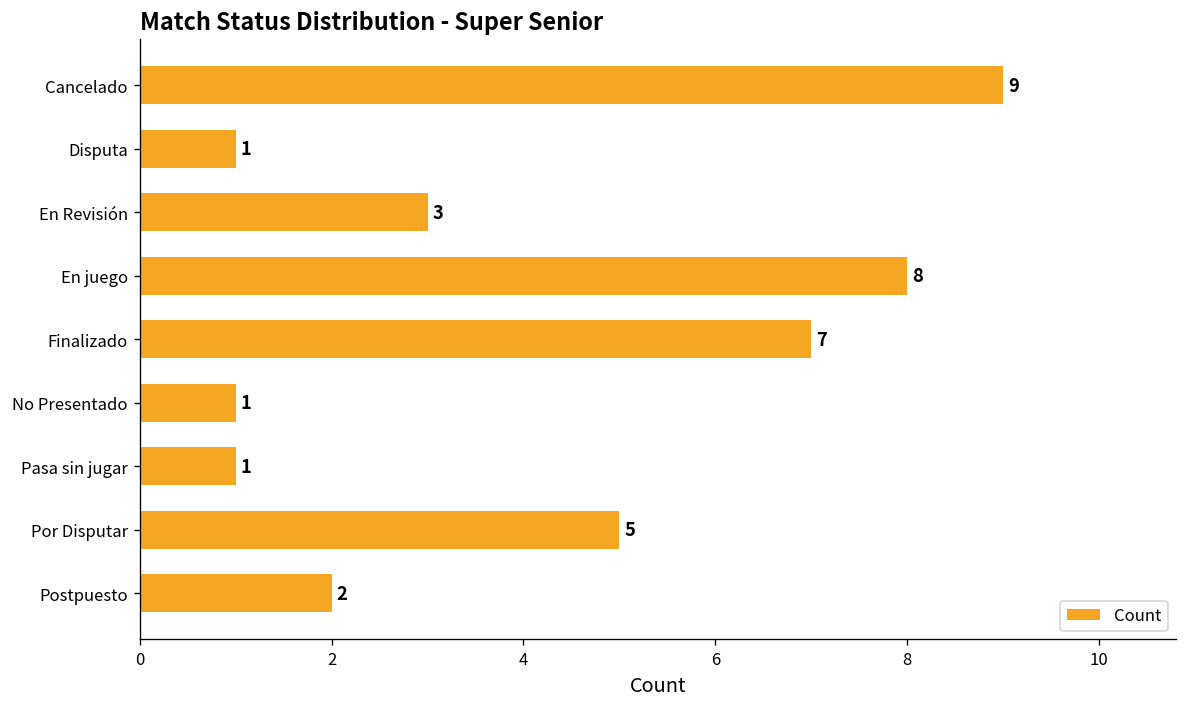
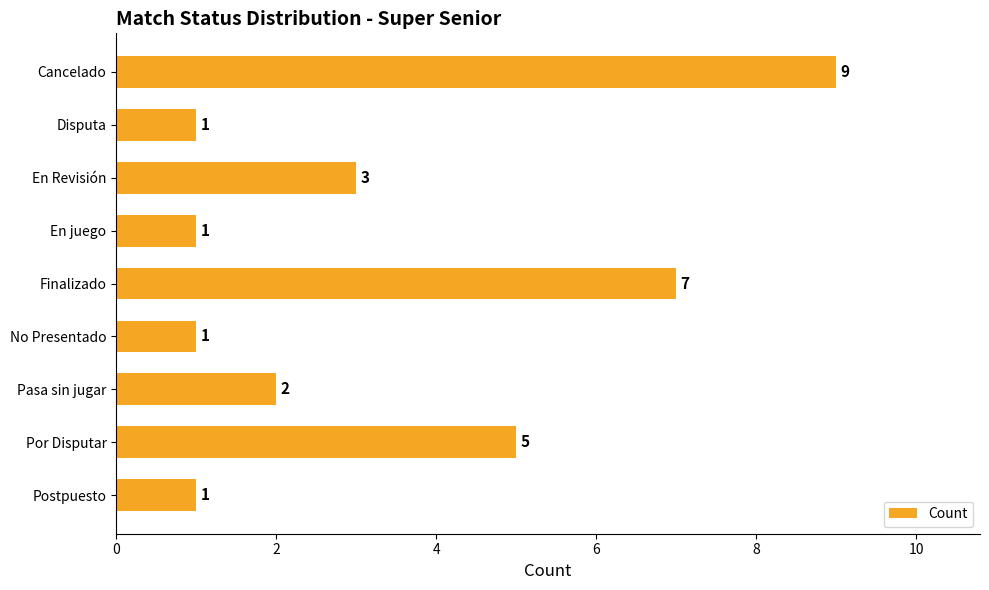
  {
    "Cancelado": 9,
    "Disputa": 1,
    "En Revisión": 3,
-   "En juego": 8,
+   "En juego": 1,
    "Finalizado": 7,
    "No Presentado": 1,
-   "Pasa sin jugar": 1,
+   "Pasa sin jugar": 2,
    "Por Disputar": 5,
-   "Postpuesto": 2
+   "Postpuesto": 1
  }
